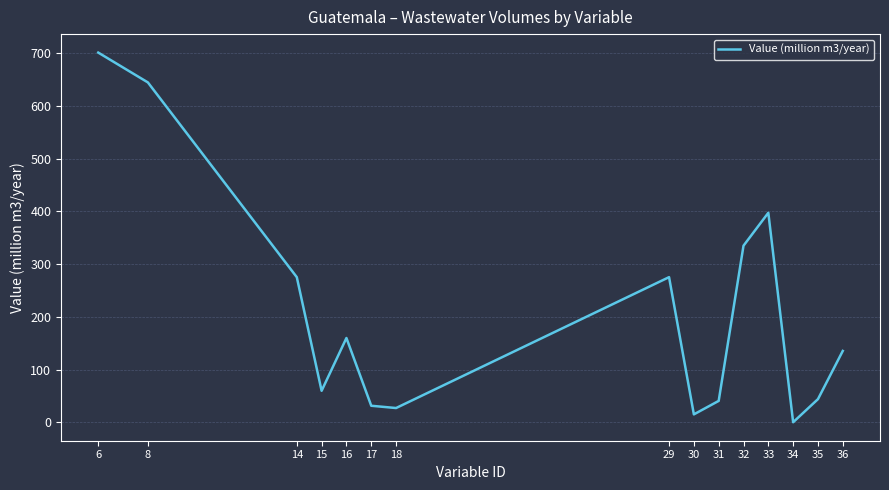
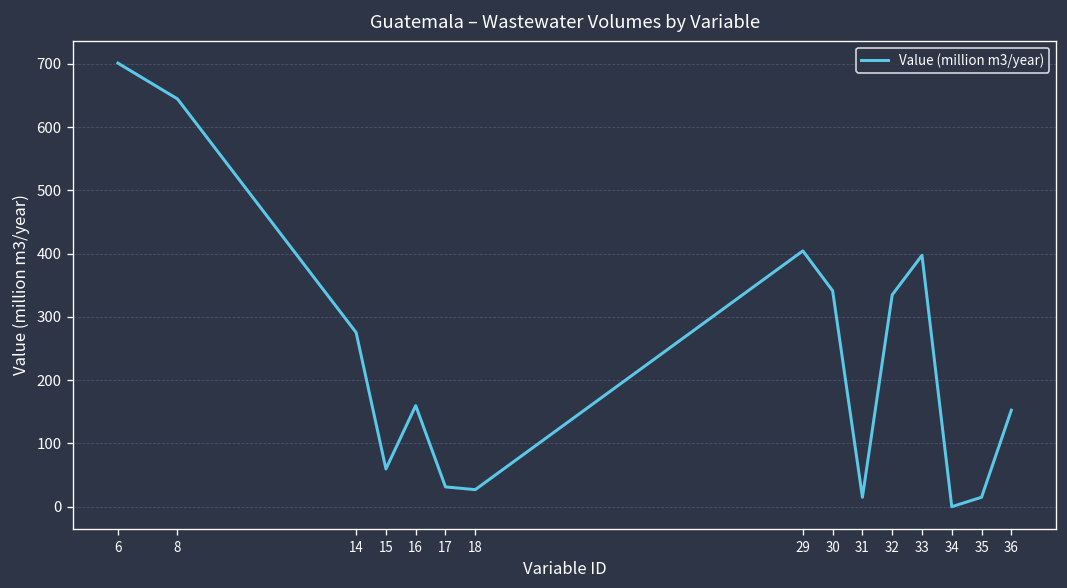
  {
    "6": 700,
    "8": 640,
    "14": 280,
    "15": 60,
    "16": 160,
    "17": 30,
    "18": 30,
-   "29": 280,
-   "30": 10,
-   "31": 40,
+   "29": 400,
+   "30": 340,
+   "31": 10,
    "32": 330,
    "33": 400,
    "34": 0,
-   "35": 40,
-   "36": 140
+   "35": 10,
+   "36": 150
  }
